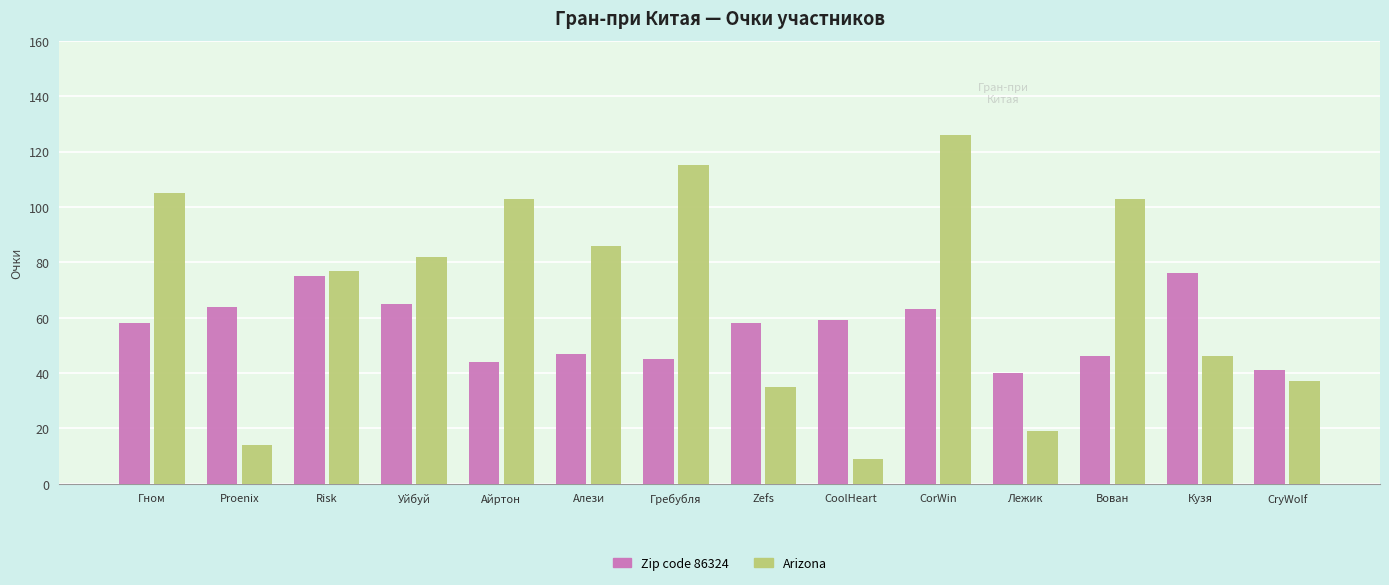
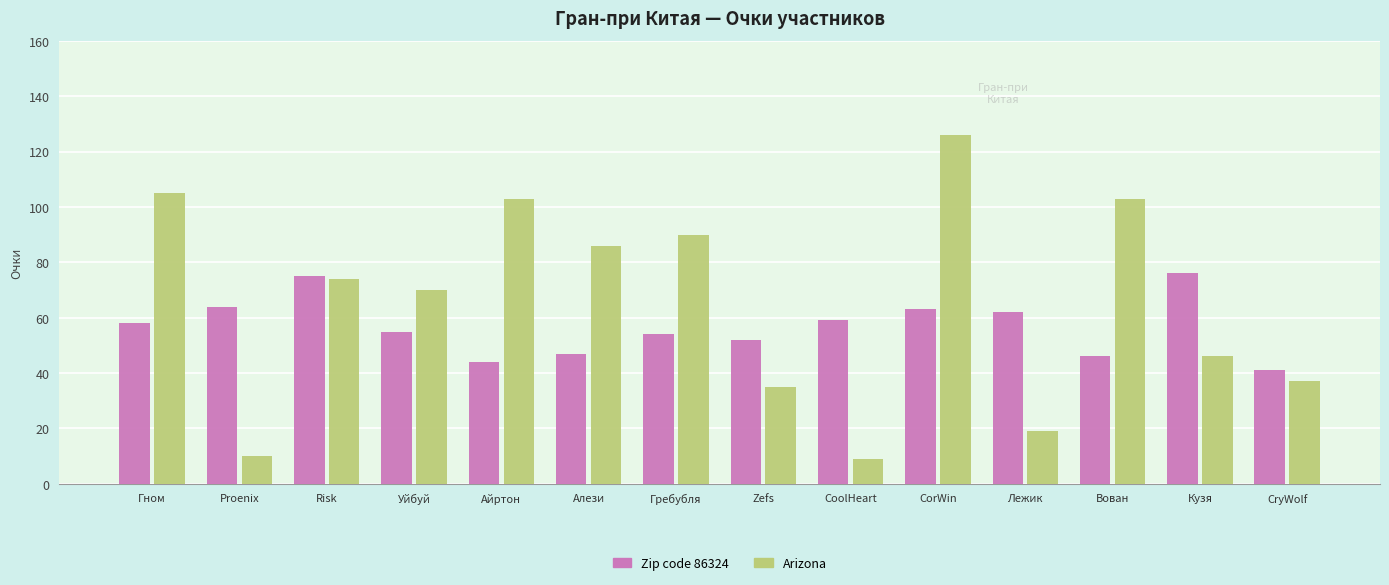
  {
    "Zip code 86324": {
      "Гном": 58,
      "Proenix": 64,
      "Risk": 75,
-     "Уйбуй": 65,
+     "Уйбуй": 55,
      "Айртон": 44,
      "Алези": 47,
-     "Гребубля": 45,
-     "Zefs": 58,
+     "Гребубля": 54,
+     "Zefs": 52,
      "CoolHeart": 59,
      "CorWin": 63,
-     "Лежик": 40,
+     "Лежик": 62,
      "Вован": 46,
      "Кузя": 76,
      "CryWolf": 41
    },
    "Arizona": {
      "Гном": 105,
-     "Proenix": 14,
-     "Risk": 77,
-     "Уйбуй": 82,
+     "Proenix": 10,
+     "Risk": 74,
+     "Уйбуй": 70,
      "Айртон": 103,
      "Алези": 86,
-     "Гребубля": 115,
+     "Гребубля": 90,
      "Zefs": 35,
      "CoolHeart": 9,
      "CorWin": 126,
      "Лежик": 19,
      "Вован": 103,
      "Кузя": 46,
      "CryWolf": 37
    }
  }
